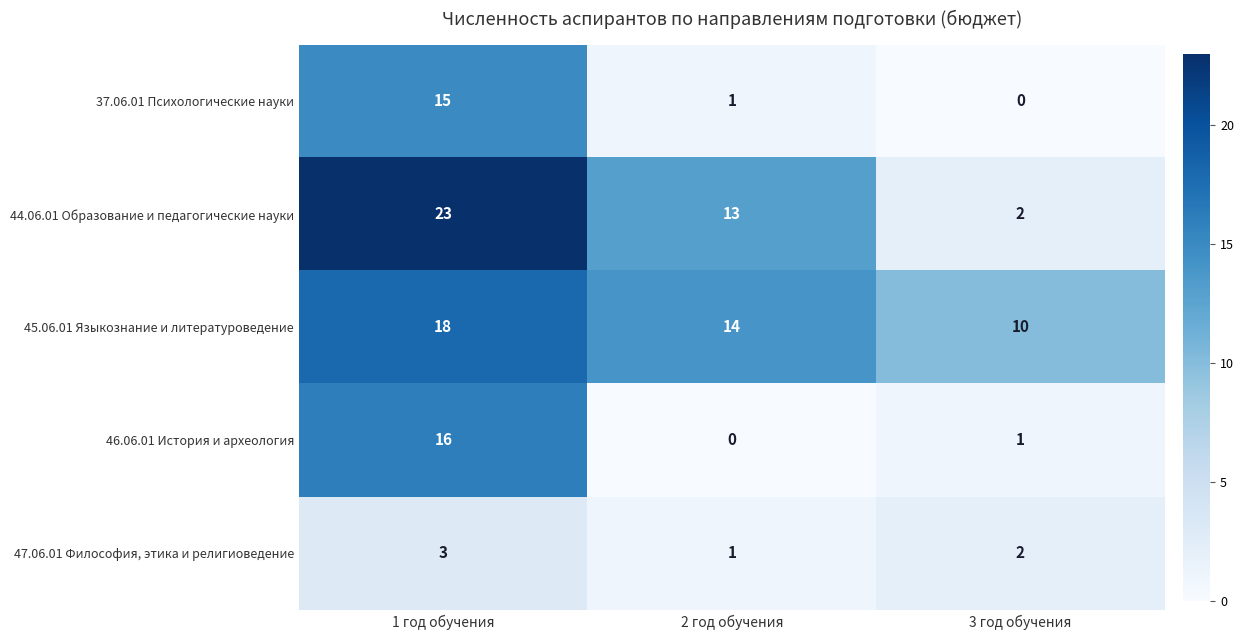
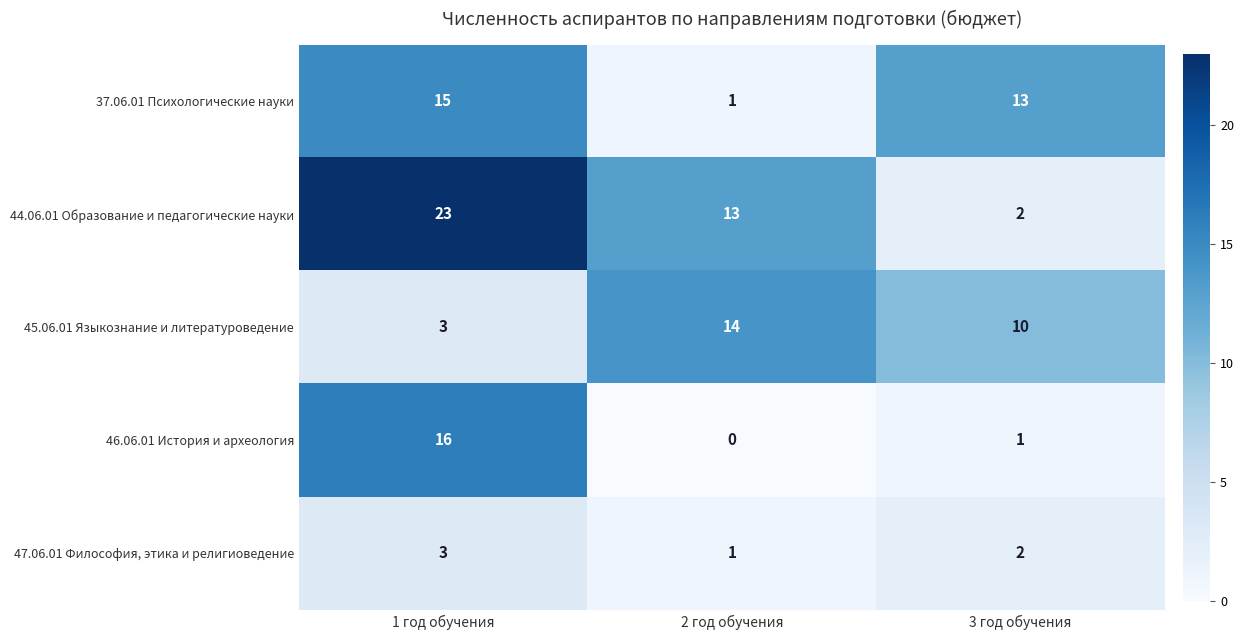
  {
    "37.06.01 Психологические науки": {
      "1 год обучения": 15,
      "2 год обучения": 1,
-     "3 год обучения": 0
+     "3 год обучения": 13
    },
    "44.06.01 Образование и педагогические науки": {
      "1 год обучения": 23,
      "2 год обучения": 13,
      "3 год обучения": 2
    },
    "45.06.01 Языкознание и литературоведение": {
-     "1 год обучения": 18,
+     "1 год обучения": 3,
      "2 год обучения": 14,
      "3 год обучения": 10
    },
    "46.06.01 История и археология": {
      "1 год обучения": 16,
      "2 год обучения": 0,
      "3 год обучения": 1
    },
    "47.06.01 Философия, этика и религиоведение": {
      "1 год обучения": 3,
      "2 год обучения": 1,
      "3 год обучения": 2
    }
  }
